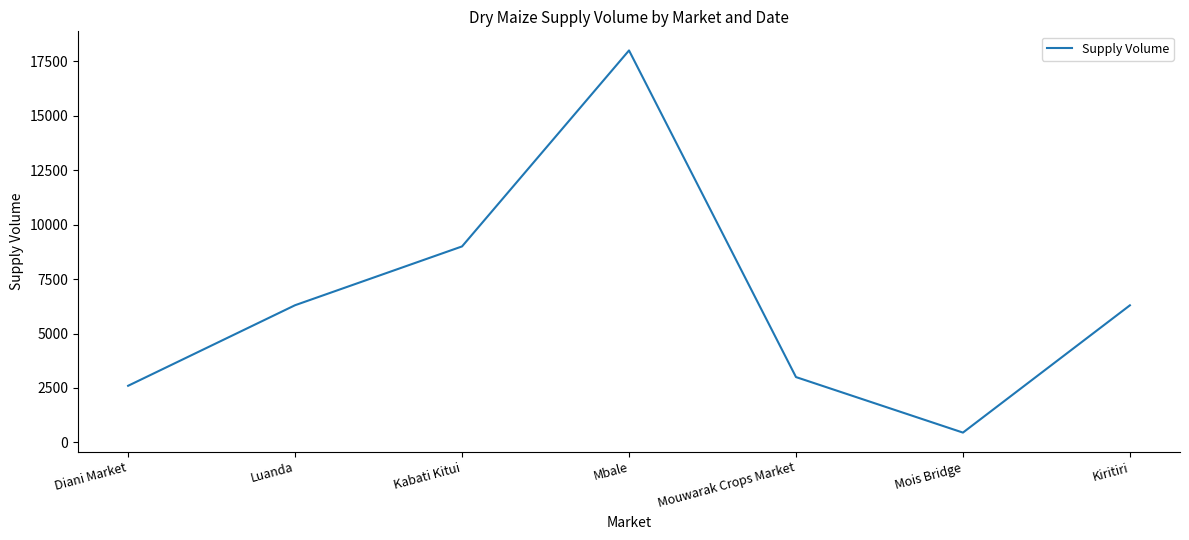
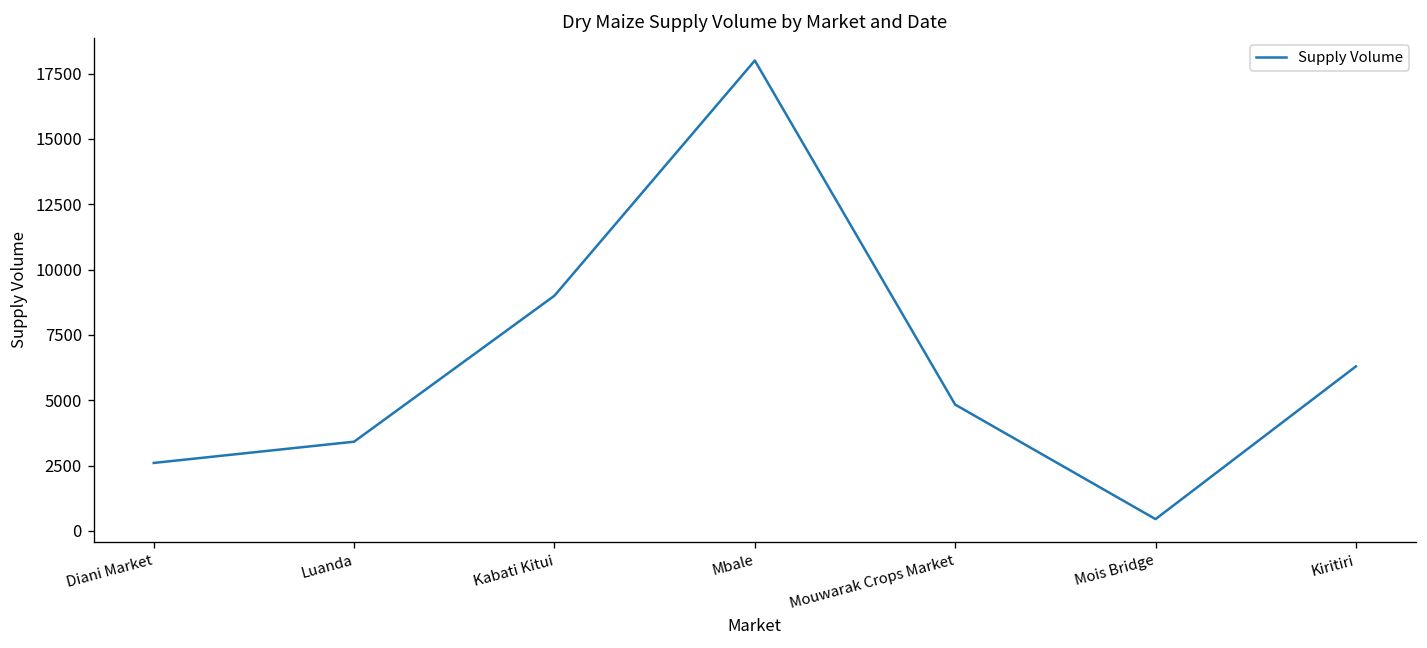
  {
    "Diani Market": 2600,
-   "Luanda": 6300,
+   "Luanda": 3400,
    "Kabati Kitui": 9000,
    "Mbale": 18000,
-   "Mouwarak Crops Market": 3000,
+   "Mouwarak Crops Market": 4800,
    "Mois Bridge": 500,
    "Kiritiri": 6300
  }
